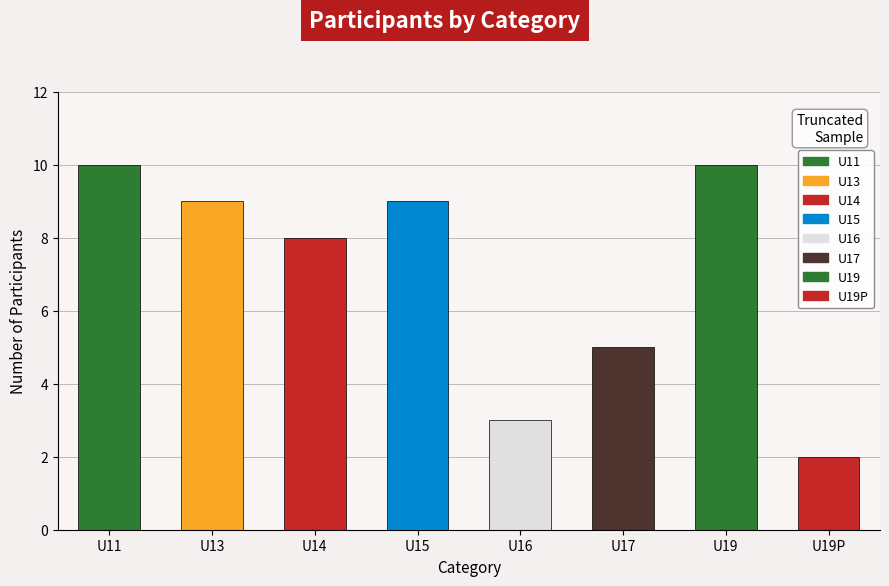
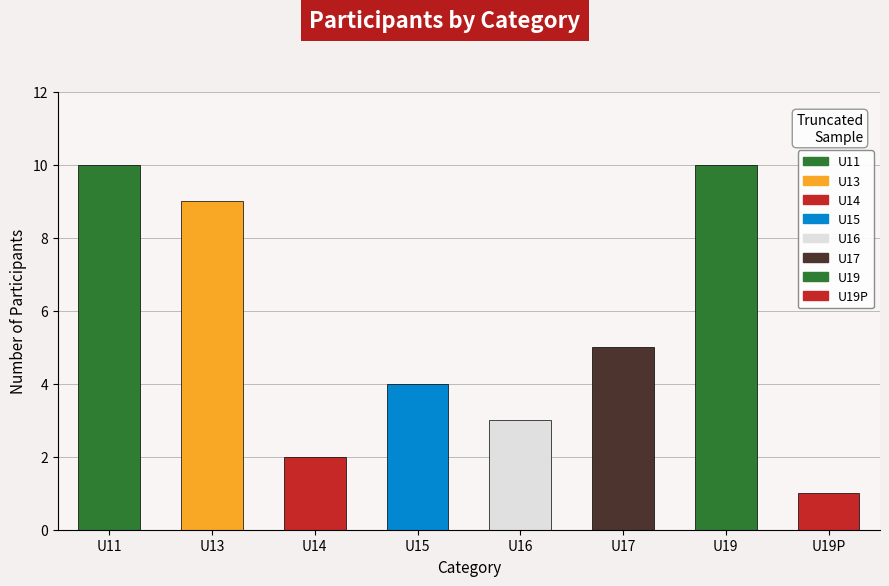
  {
    "U11": 10,
    "U13": 9,
-   "U14": 8,
-   "U15": 9,
+   "U14": 2,
+   "U15": 4,
    "U16": 3,
    "U17": 5,
    "U19": 10,
-   "U19P": 2
+   "U19P": 1
  }
